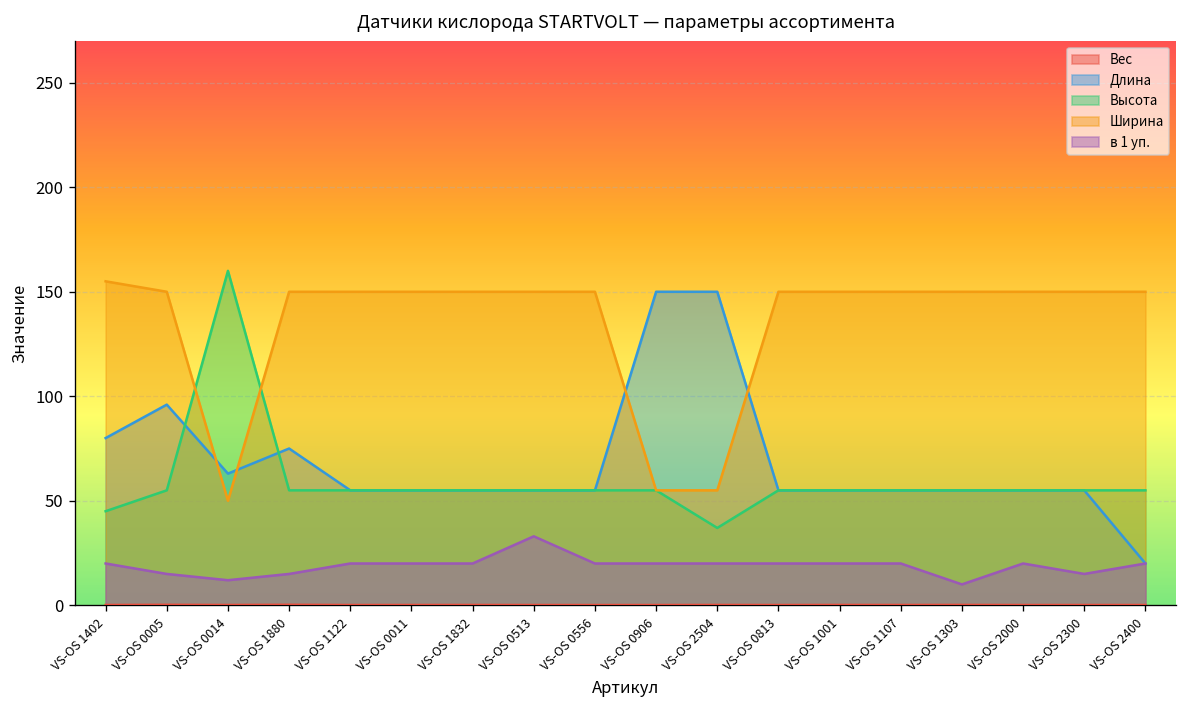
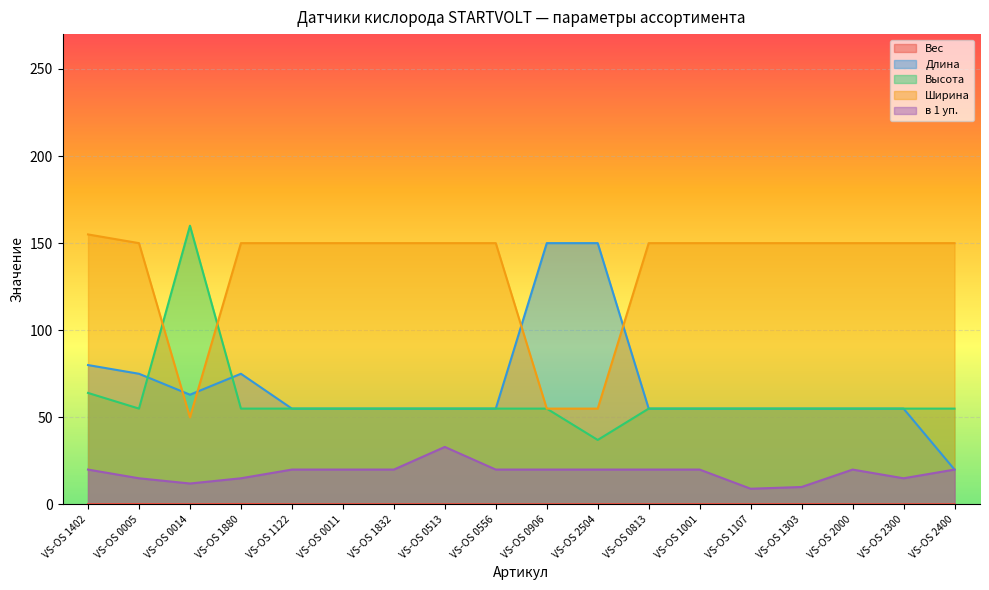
  {
    "Вес": {
      "VS-OS 1402": 0,
      "VS-OS 0005": 0,
      "VS-OS 0014": 0,
      "VS-OS 1880": 0,
      "VS-OS 1122": 0,
      "VS-OS 0011": 0,
      "VS-OS 1832": 0,
      "VS-OS 0513": 0,
      "VS-OS 0556": 0,
      "VS-OS 0906": 0,
      "VS-OS 2504": 0,
      "VS-OS 0813": 0,
      "VS-OS 1001": 0,
      "VS-OS 1107": 0,
      "VS-OS 1303": 0,
      "VS-OS 2000": 0,
      "VS-OS 2300": 0,
      "VS-OS 2400": 0
    },
    "Длина": {
      "VS-OS 1402": 80,
-     "VS-OS 0005": 96,
+     "VS-OS 0005": 75,
      "VS-OS 0014": 63,
      "VS-OS 1880": 75,
      "VS-OS 0906": 150,
      "VS-OS 2504": 150
    },
    "Высота": {
-     "VS-OS 1402": 45,
+     "VS-OS 1402": 64,
      "VS-OS 0005": 55,
      "VS-OS 0014": 160,
      "VS-OS 1880": 55,
      "VS-OS 2504": 37,
      "VS-OS 2400": 55
    },
    "Ширина": {
      "VS-OS 1402": 155,
      "VS-OS 0005": 150,
      "VS-OS 0014": 50,
      "VS-OS 1880": 150,
      "VS-OS 1122": 150,
      "VS-OS 0011": 150,
      "VS-OS 1832": 150,
      "VS-OS 0513": 150,
      "VS-OS 0556": 150,
      "VS-OS 2504": 55,
      "VS-OS 0813": 150,
      "VS-OS 1001": 150,
      "VS-OS 1107": 150,
      "VS-OS 1303": 150,
      "VS-OS 2000": 150,
      "VS-OS 2300": 150,
      "VS-OS 2400": 150
    },
    "в 1 уп.": {
      "VS-OS 1402": 20,
      "VS-OS 0005": 15,
      "VS-OS 0014": 12,
      "VS-OS 1880": 15,
      "VS-OS 1122": 20,
      "VS-OS 0011": 20,
      "VS-OS 1832": 20,
      "VS-OS 0513": 33,
      "VS-OS 0556": 20,
      "VS-OS 0906": 20,
      "VS-OS 2504": 20,
      "VS-OS 0813": 20,
      "VS-OS 1001": 20,
-     "VS-OS 1107": 20,
+     "VS-OS 1107": 9,
      "VS-OS 1303": 10,
      "VS-OS 2000": 20,
      "VS-OS 2300": 15
    }
  }
